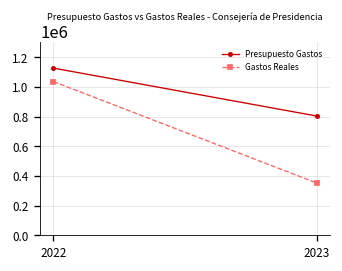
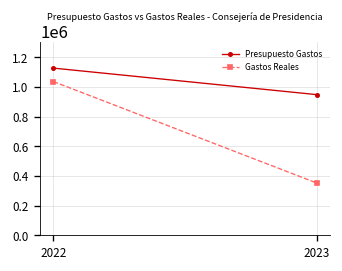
  {
    "Presupuesto Gastos": {
      "2022": 1130000,
-     "2023": 800000
+     "2023": 950000
    },
    "Gastos Reales": {
      "2022": 1040000,
      "2023": 350000
    }
  }
